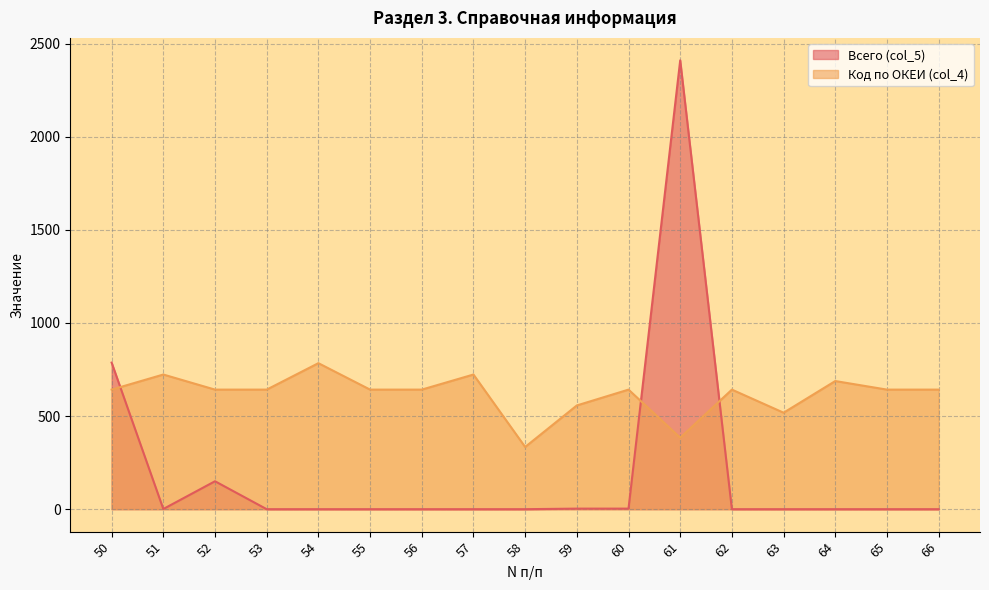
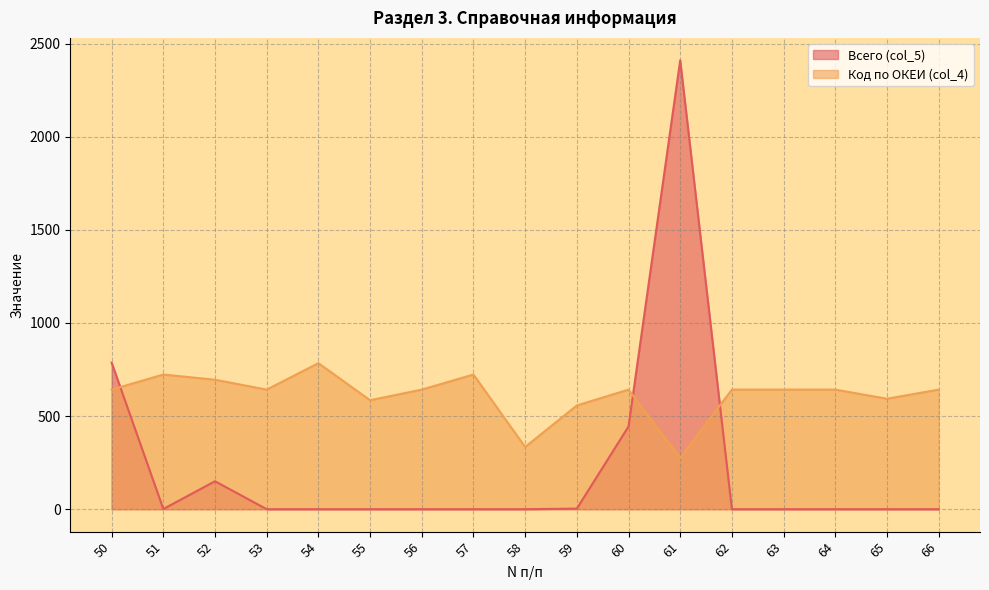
  {
    "Всего (col_5)": {
      "50": 790,
      "51": 0,
      "52": 150,
      "53": 0,
      "54": 0,
      "55": 0,
      "56": 0,
      "57": 0,
      "58": 0,
      "59": 0,
-     "60": 0,
+     "60": 440,
      "61": 2410,
      "62": 0,
      "63": 0,
      "64": 0,
      "65": 0,
      "66": 0
    },
    "Код по ОКЕИ (col_4)": {
      "50": 640,
      "51": 720,
-     "52": 640,
+     "52": 700,
      "53": 640,
      "54": 780,
-     "55": 640,
+     "55": 590,
      "56": 640,
      "57": 720,
      "58": 330,
      "59": 560,
      "60": 640,
-     "61": 380,
+     "61": 280,
      "62": 640,
-     "63": 520,
-     "64": 690,
-     "65": 640,
+     "63": 640,
+     "64": 640,
+     "65": 590,
      "66": 640
    }
  }
